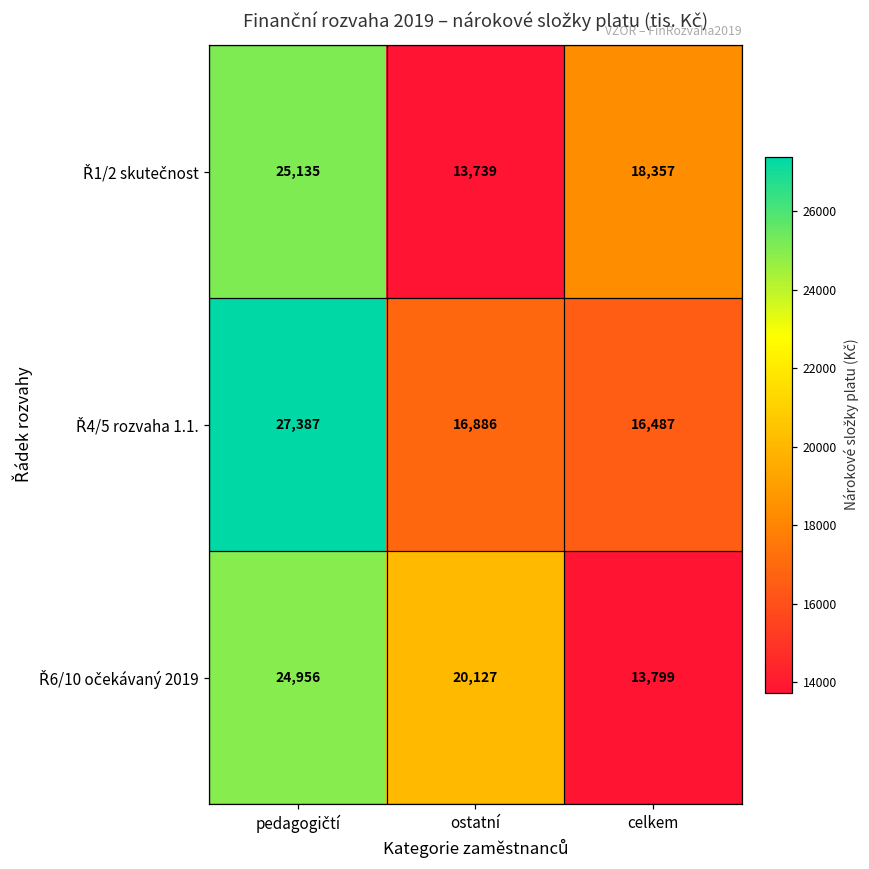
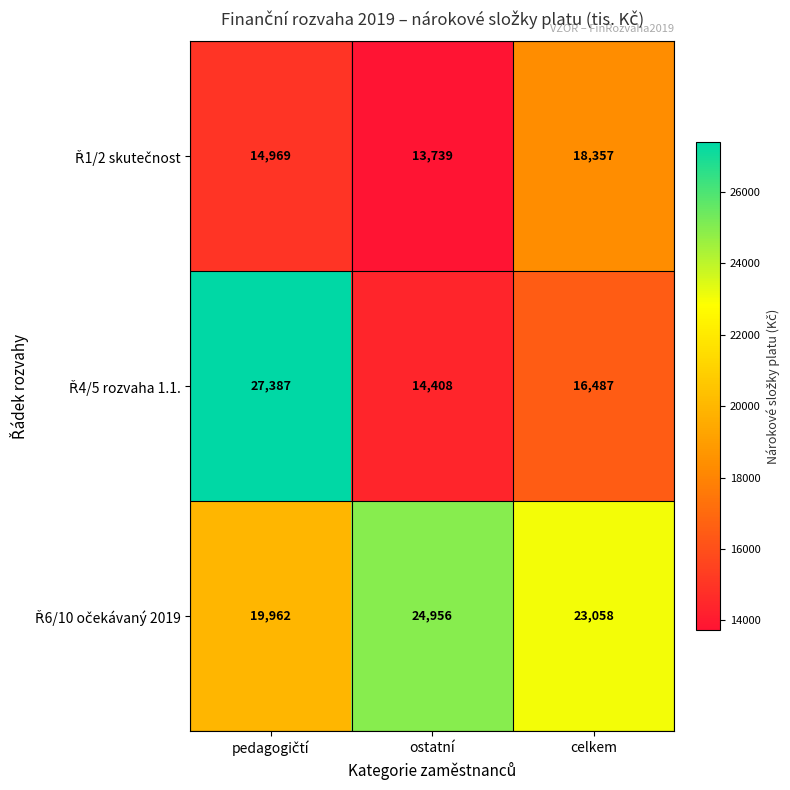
  {
    "Ř1/2 skutečnost": {
-     "pedagogičtí": "25,135",
+     "pedagogičtí": "14,969",
      "ostatní": "13,739",
      "celkem": "18,357"
    },
    "Ř4/5 rozvaha 1.1.": {
      "pedagogičtí": "27,387",
-     "ostatní": "16,886",
+     "ostatní": "14,408",
      "celkem": "16,487"
    },
    "Ř6/10 očekávaný 2019": {
-     "pedagogičtí": "24,956",
-     "ostatní": "20,127",
-     "celkem": "13,799"
+     "pedagogičtí": "19,962",
+     "ostatní": "24,956",
+     "celkem": "23,058"
    }
  }
